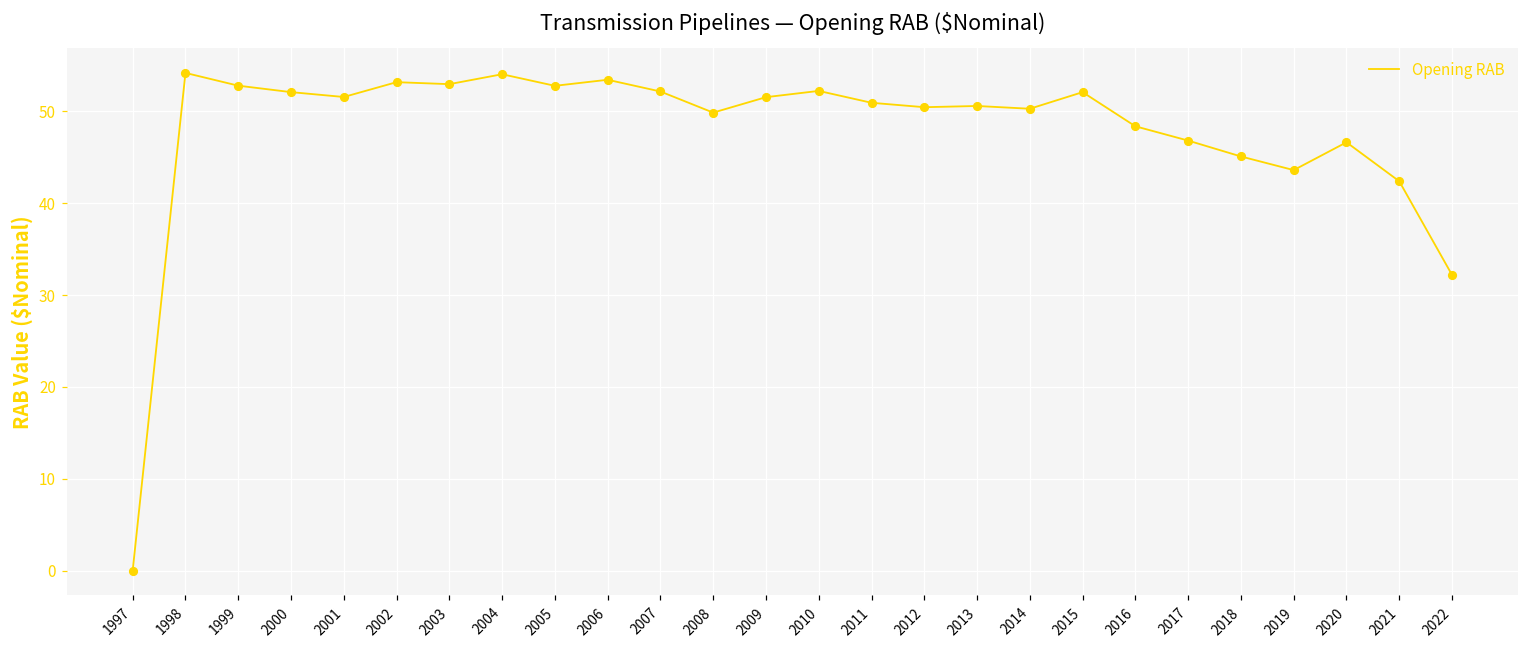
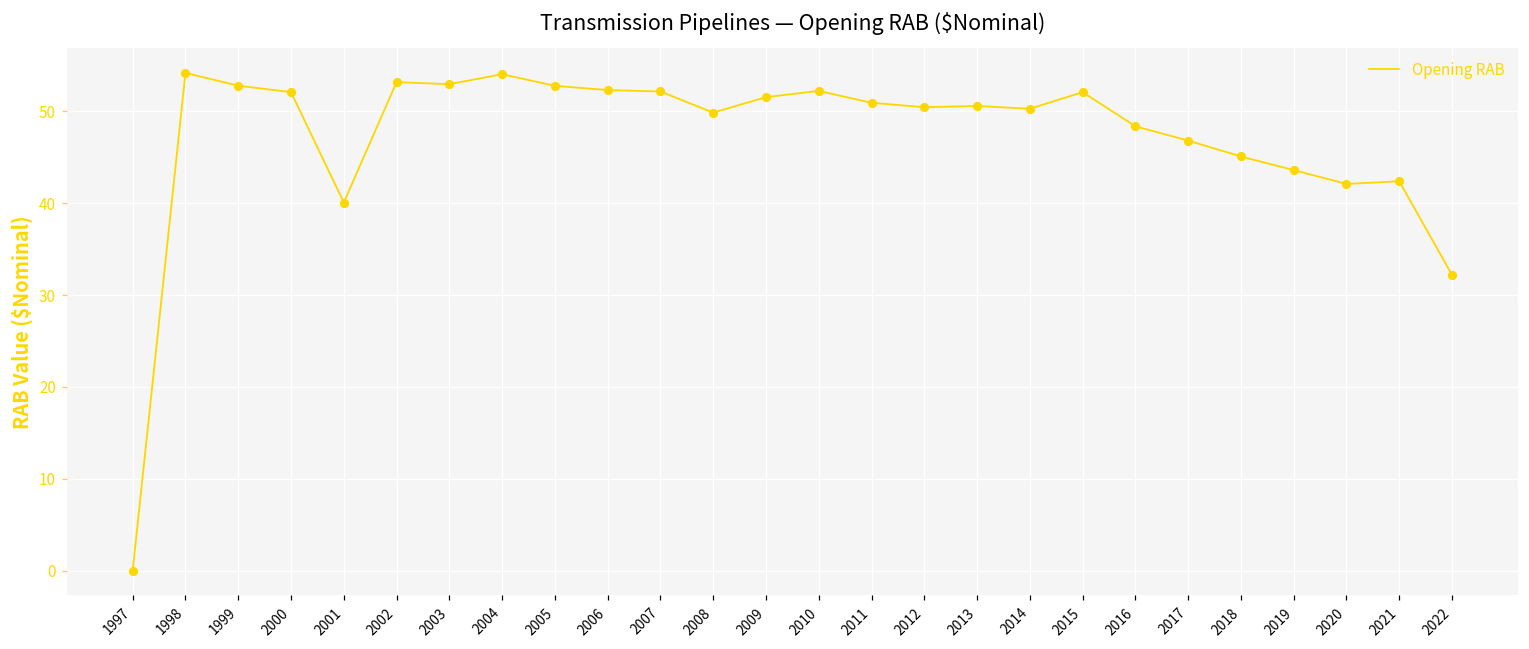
  {
    "1997": 0,
    "1998": 54,
    "1999": 53,
    "2000": 52,
-   "2001": 52,
+   "2001": 40,
    "2002": 53,
    "2003": 53,
    "2004": 54,
    "2005": 53,
-   "2006": 53,
+   "2006": 52,
    "2007": 52,
    "2008": 50,
    "2009": 52,
    "2010": 52,
    "2011": 51,
    "2012": 50,
    "2013": 51,
    "2014": 50,
    "2015": 52,
    "2016": 48,
    "2017": 47,
    "2018": 45,
    "2019": 44,
-   "2020": 47,
+   "2020": 42,
    "2021": 42,
    "2022": 32
  }
